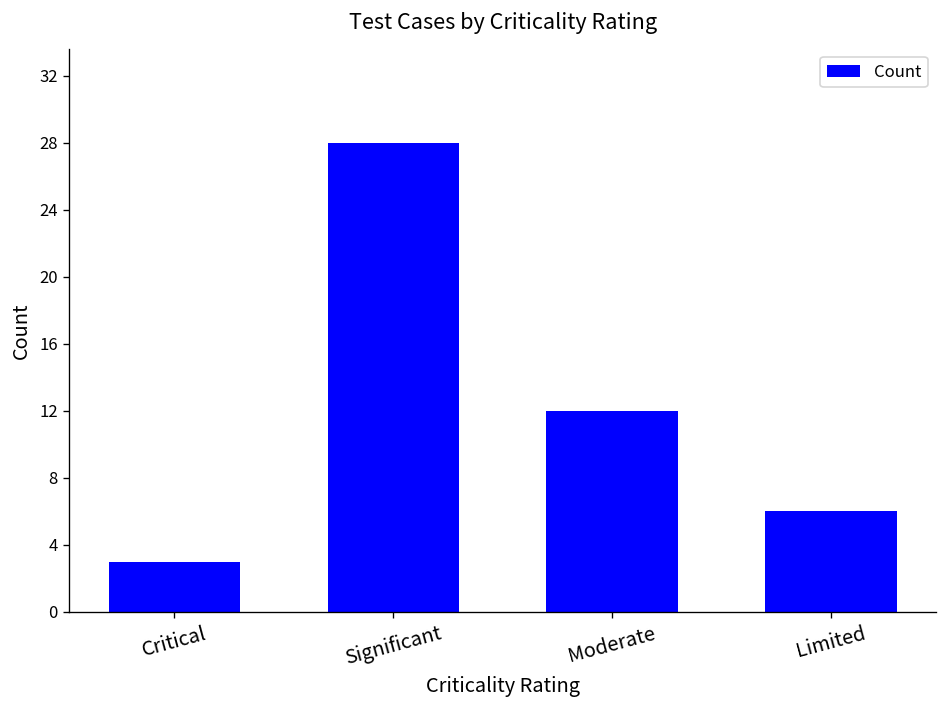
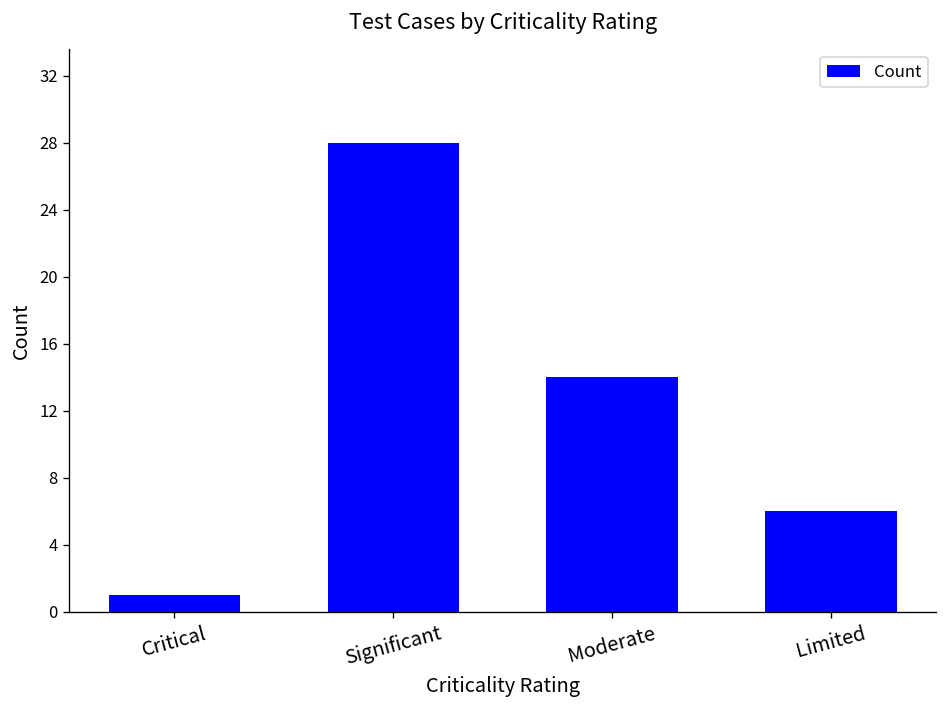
  {
-   "Critical": 3,
+   "Critical": 1,
    "Significant": 28,
-   "Moderate": 12,
+   "Moderate": 14,
    "Limited": 6
  }
